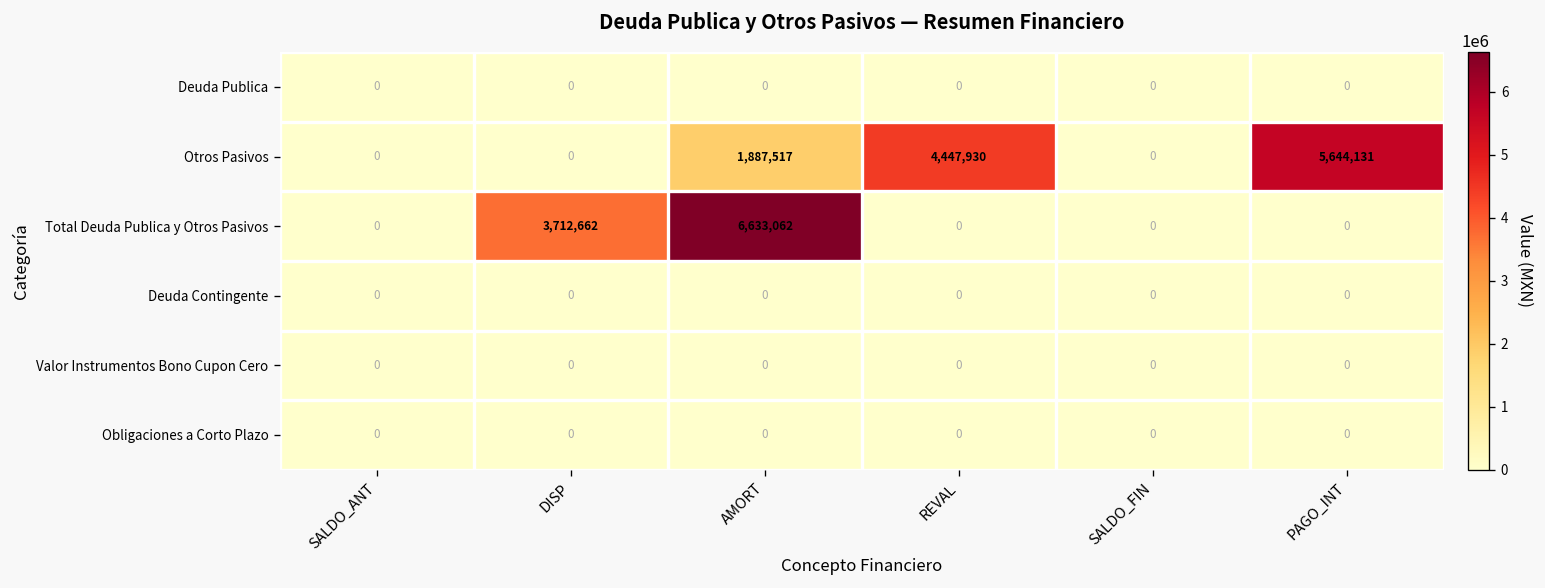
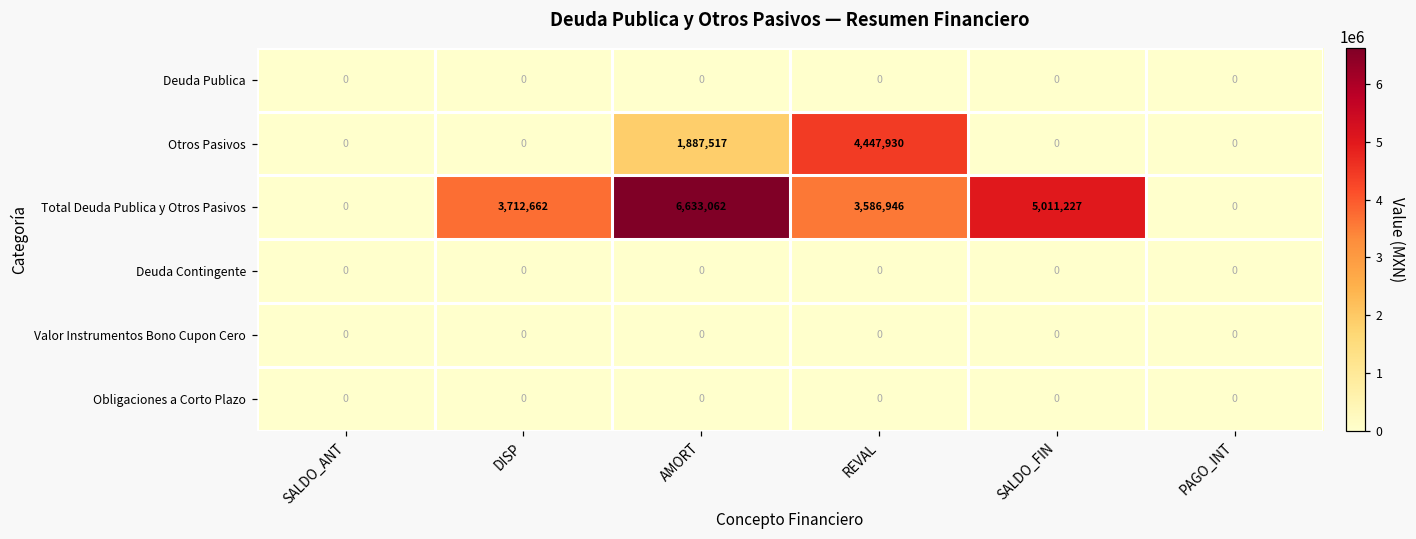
  {
    "Deuda Publica": {
      "SALDO_ANT": "0",
      "DISP": "0",
      "AMORT": "0",
      "REVAL": "0",
      "SALDO_FIN": "0",
      "PAGO_INT": "0"
    },
    "Otros Pasivos": {
      "SALDO_ANT": "0",
      "DISP": "0",
      "AMORT": "1,887,517",
      "REVAL": "4,447,930",
      "SALDO_FIN": "0",
-     "PAGO_INT": "5,644,131"
+     "PAGO_INT": "0"
    },
    "Total Deuda Publica y Otros Pasivos": {
      "SALDO_ANT": "0",
      "DISP": "3,712,662",
      "AMORT": "6,633,062",
-     "REVAL": "0",
-     "SALDO_FIN": "0",
+     "REVAL": "3,586,946",
+     "SALDO_FIN": "5,011,227",
      "PAGO_INT": "0"
    },
    "Deuda Contingente": {
      "SALDO_ANT": "0",
      "DISP": "0",
      "AMORT": "0",
      "REVAL": "0",
      "SALDO_FIN": "0",
      "PAGO_INT": "0"
    },
    "Valor Instrumentos Bono Cupon Cero": {
      "SALDO_ANT": "0",
      "DISP": "0",
      "AMORT": "0",
      "REVAL": "0",
      "SALDO_FIN": "0",
      "PAGO_INT": "0"
    },
    "Obligaciones a Corto Plazo": {
      "SALDO_ANT": "0",
      "DISP": "0",
      "AMORT": "0",
      "REVAL": "0",
      "SALDO_FIN": "0",
      "PAGO_INT": "0"
    }
  }
